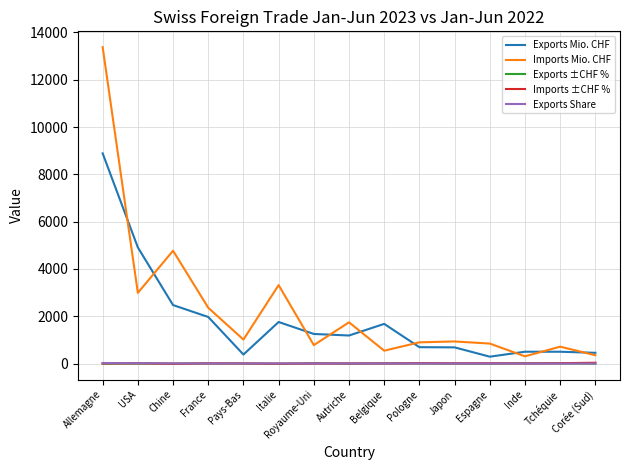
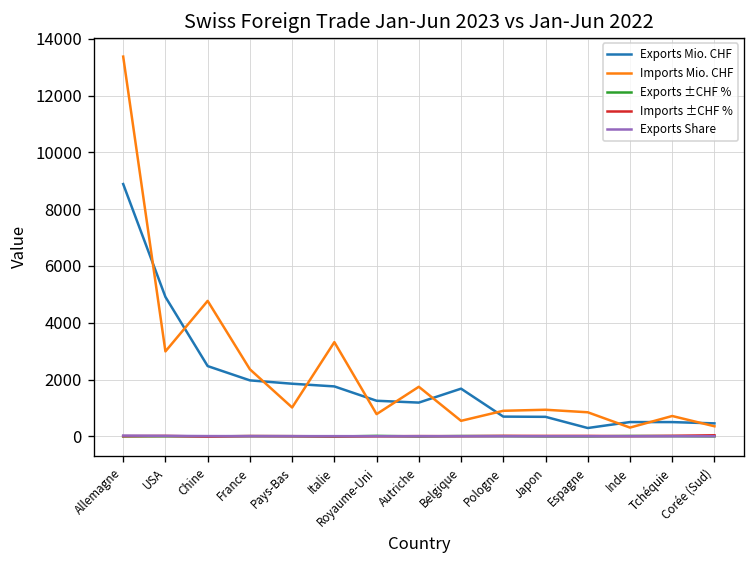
  {
    "Exports Mio. CHF": {
      "Allemagne": 8900,
      "USA": 4900,
      "Chine": 2500,
      "France": 2000,
-     "Pays-Bas": 400,
+     "Pays-Bas": 1900,
      "Italie": 1800,
      "Royaume-Uni": 1300,
      "Autriche": 1200,
      "Belgique": 1700,
      "Pologne": 700,
      "Japon": 700,
      "Espagne": 300,
      "Inde": 500,
      "Tchéquie": 500
    },
    "Imports Mio. CHF": {
      "Allemagne": 13400,
      "USA": 3000,
      "Chine": 4800,
      "France": 2400,
      "Pays-Bas": 1000,
      "Italie": 3300,
      "Royaume-Uni": 800,
      "Autriche": 1700,
      "Belgique": 500,
      "Pologne": 900,
      "Japon": 900,
      "Espagne": 800,
      "Inde": 300,
      "Tchéquie": 700
    }
  }
